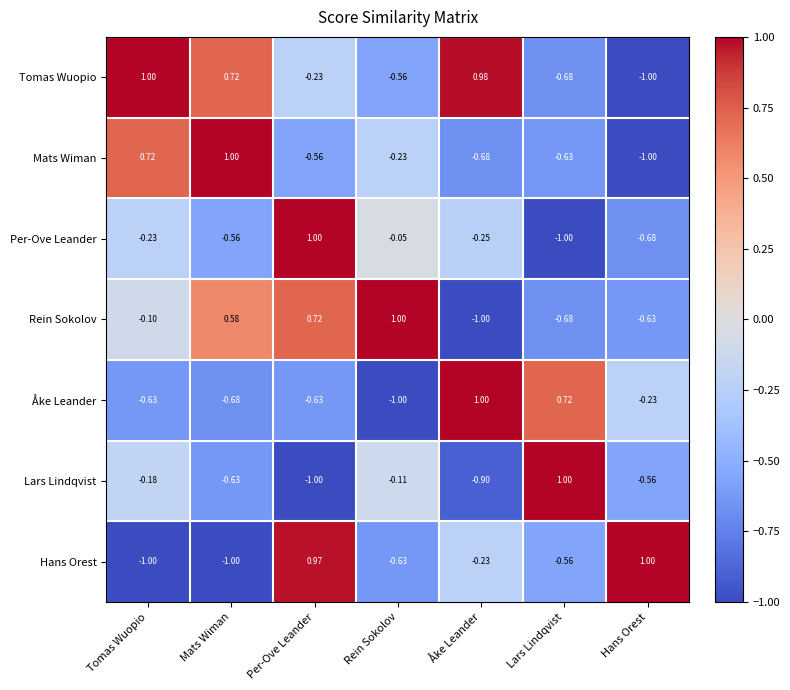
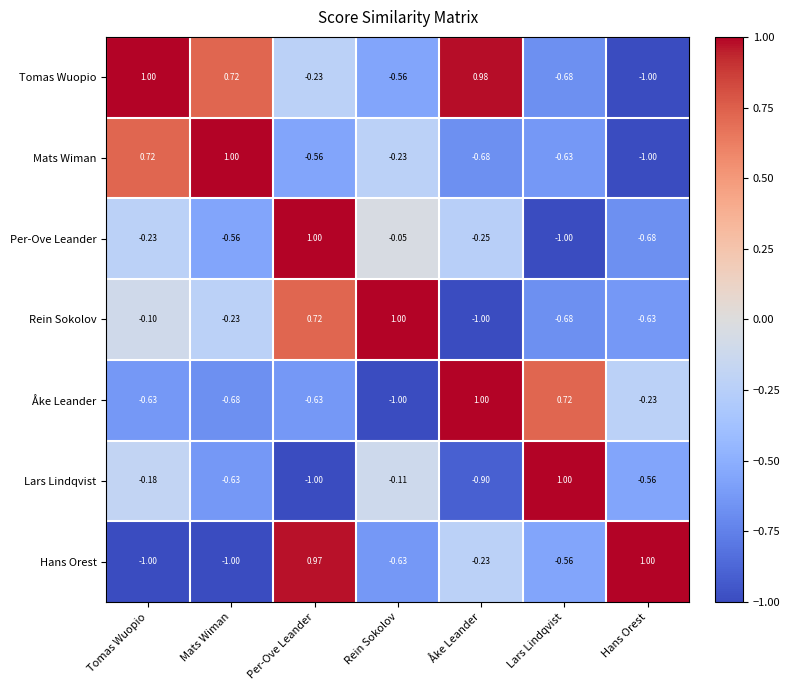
  {
    "Tomas Wuopio": {
      "Tomas Wuopio": 1.00,
      "Mats Wiman": 0.72,
      "Per-Ove Leander": -0.23,
      "Rein Sokolov": -0.56,
      "Åke Leander": 0.98,
      "Lars Lindqvist": -0.68,
      "Hans Orest": -1.00
    },
    "Mats Wiman": {
      "Tomas Wuopio": 0.72,
      "Mats Wiman": 1.00,
      "Per-Ove Leander": -0.56,
      "Rein Sokolov": -0.23,
      "Åke Leander": -0.68,
      "Lars Lindqvist": -0.63,
      "Hans Orest": -1.00
    },
    "Per-Ove Leander": {
      "Tomas Wuopio": -0.23,
      "Mats Wiman": -0.56,
      "Per-Ove Leander": 1.00,
      "Rein Sokolov": -0.05,
      "Åke Leander": -0.25,
      "Lars Lindqvist": -1.00,
      "Hans Orest": -0.68
    },
    "Rein Sokolov": {
      "Tomas Wuopio": -0.10,
-     "Mats Wiman": 0.58,
+     "Mats Wiman": -0.23,
      "Per-Ove Leander": 0.72,
      "Rein Sokolov": 1.00,
      "Åke Leander": -1.00,
      "Lars Lindqvist": -0.68,
      "Hans Orest": -0.63
    },
    "Åke Leander": {
      "Tomas Wuopio": -0.63,
      "Mats Wiman": -0.68,
      "Per-Ove Leander": -0.63,
      "Rein Sokolov": -1.00,
      "Åke Leander": 1.00,
      "Lars Lindqvist": 0.72,
      "Hans Orest": -0.23
    },
    "Lars Lindqvist": {
      "Tomas Wuopio": -0.18,
      "Mats Wiman": -0.63,
      "Per-Ove Leander": -1.00,
      "Rein Sokolov": -0.11,
      "Åke Leander": -0.90,
      "Lars Lindqvist": 1.00,
      "Hans Orest": -0.56
    },
    "Hans Orest": {
      "Tomas Wuopio": -1.00,
      "Mats Wiman": -1.00,
      "Per-Ove Leander": 0.97,
      "Rein Sokolov": -0.63,
      "Åke Leander": -0.23,
      "Lars Lindqvist": -0.56,
      "Hans Orest": 1.00
    }
  }
